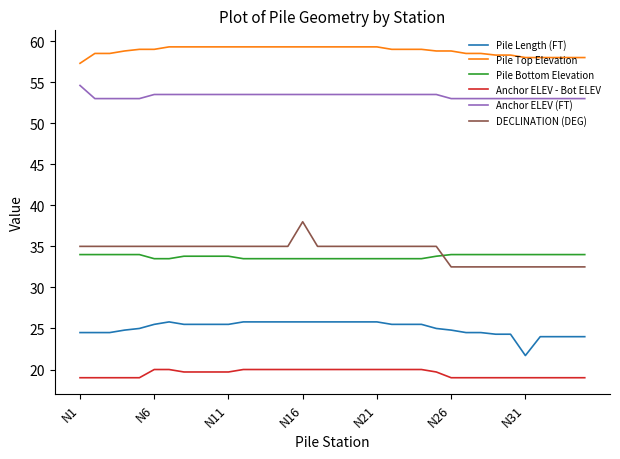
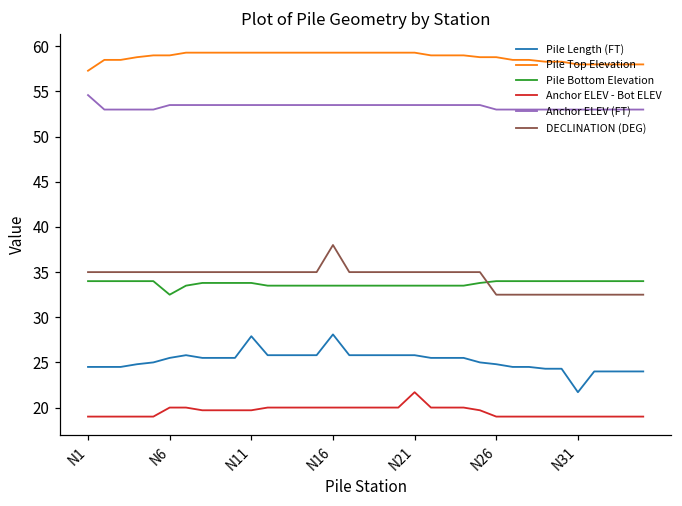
  {
    "Pile Length (FT)": {
      "N1": 25,
      "N6": 26,
-     "N11": 26,
-     "N16": 26,
+     "N11": 28,
+     "N16": 28,
      "N21": 26,
      "N26": 25,
      "N31": 22
    },
    "Pile Top Elevation": {
      "N1": 57,
      "N6": 59,
      "N11": 59,
      "N16": 59,
      "N21": 59,
      "N26": 59,
      "N31": 58
    },
    "Pile Bottom Elevation": {
      "N1": 34,
-     "N6": 34,
+     "N6": 33,
      "N11": 34,
      "N16": 34,
      "N21": 34,
      "N26": 34,
      "N31": 34
    },
    "Anchor ELEV - Bot ELEV": {
      "N1": 19,
      "N6": 20,
      "N11": 20,
      "N16": 20,
-     "N21": 20,
+     "N21": 22,
      "N26": 19,
      "N31": 19
    },
    "Anchor ELEV (FT)": {
      "N1": 55,
      "N6": 54,
      "N11": 54,
      "N16": 54,
      "N21": 54,
      "N26": 53,
      "N31": 53
    },
    "DECLINATION (DEG)": {
      "N1": 35,
      "N6": 35,
      "N11": 35,
      "N16": 38,
      "N21": 35,
      "N26": 33,
      "N31": 33
    }
  }
